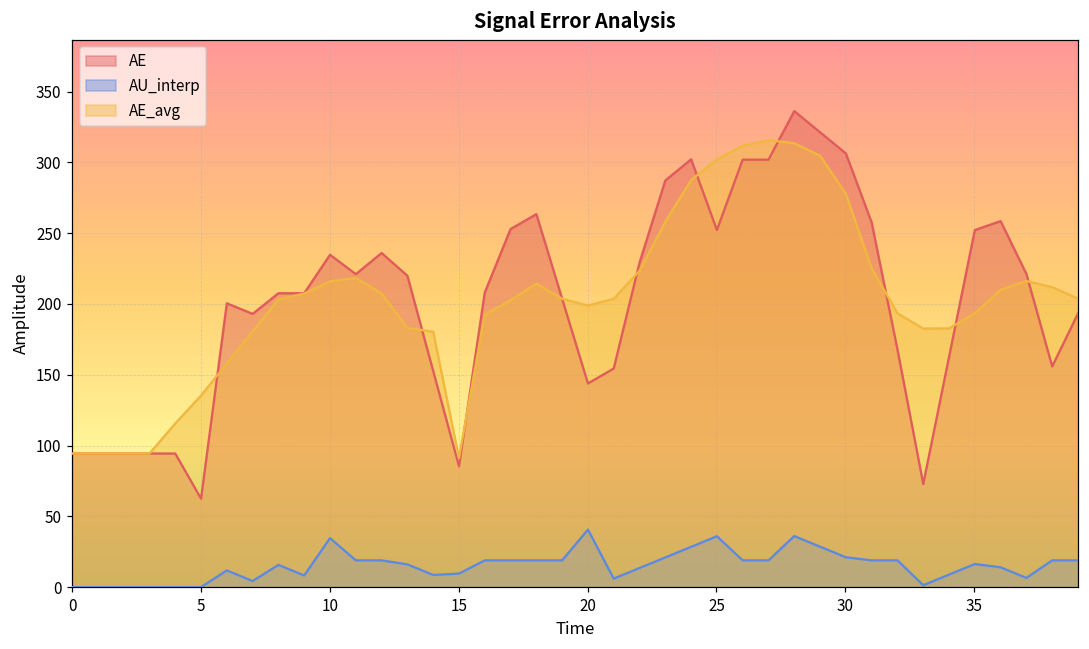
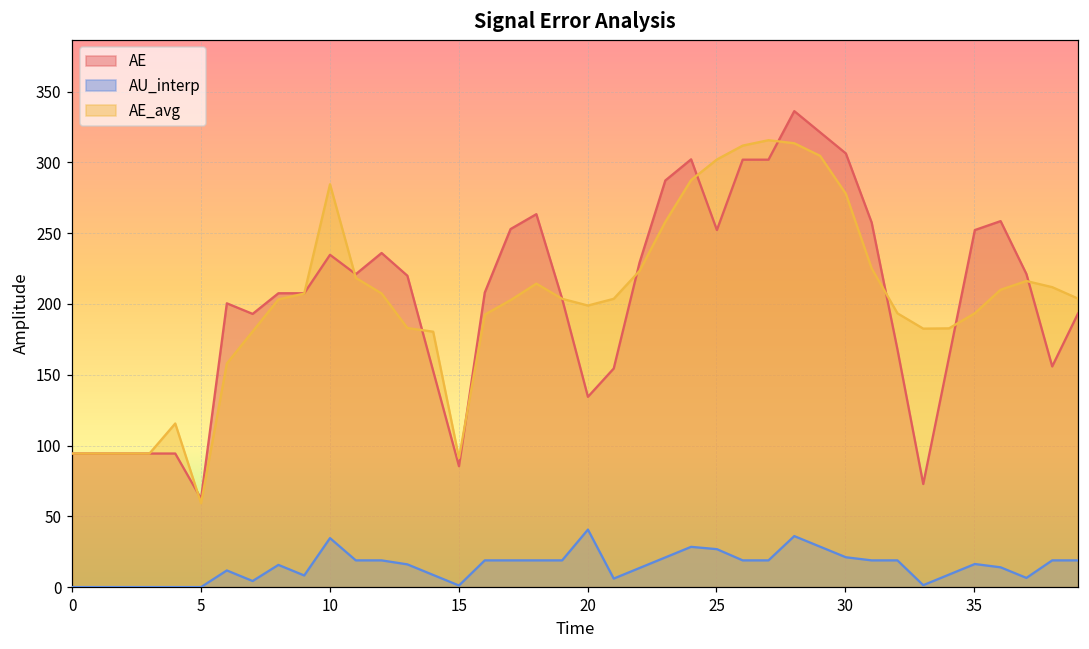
  {
    "AE": {
      "5": 62,
      "10": 235,
      "15": 85,
-     "20": 144,
+     "20": 134,
      "25": 252
    },
    "AU_interp": {
      "0": 0,
      "5": 0,
      "10": 35,
-     "15": 10,
+     "15": 1,
      "20": 41,
-     "25": 36
+     "25": 27
    },
    "AE_avg": {
-     "5": 135,
-     "10": 216,
+     "5": 59,
+     "10": 285,
      "15": 91,
      "20": 199,
      "25": 302
    }
  }
